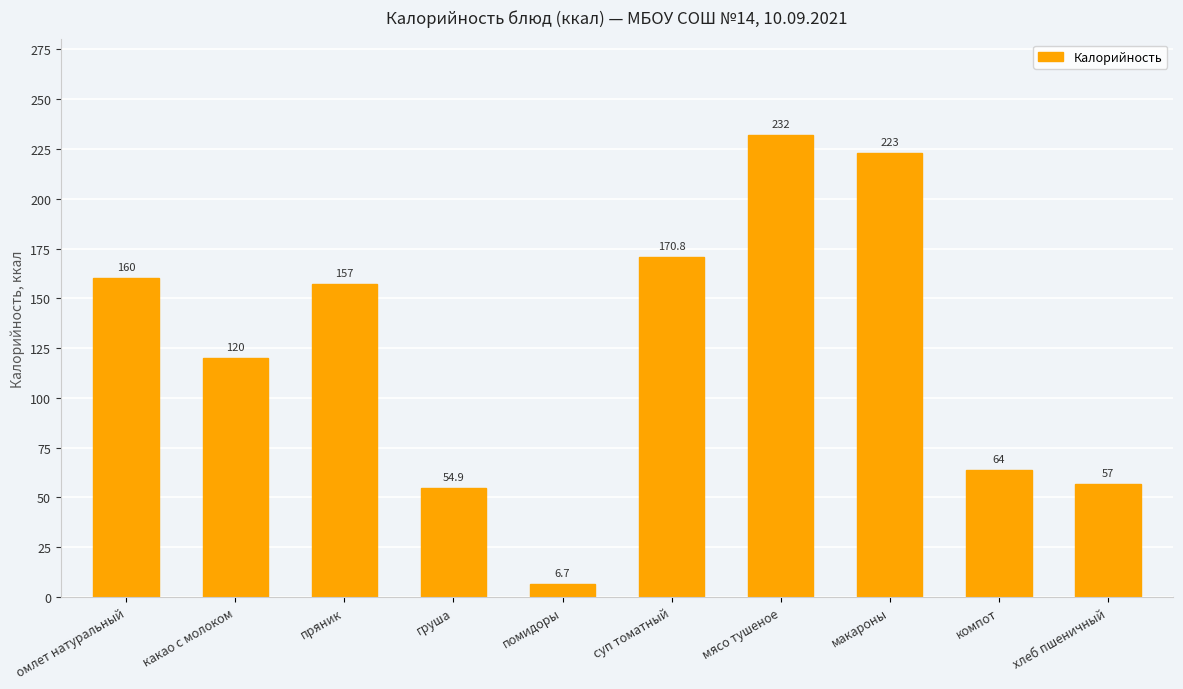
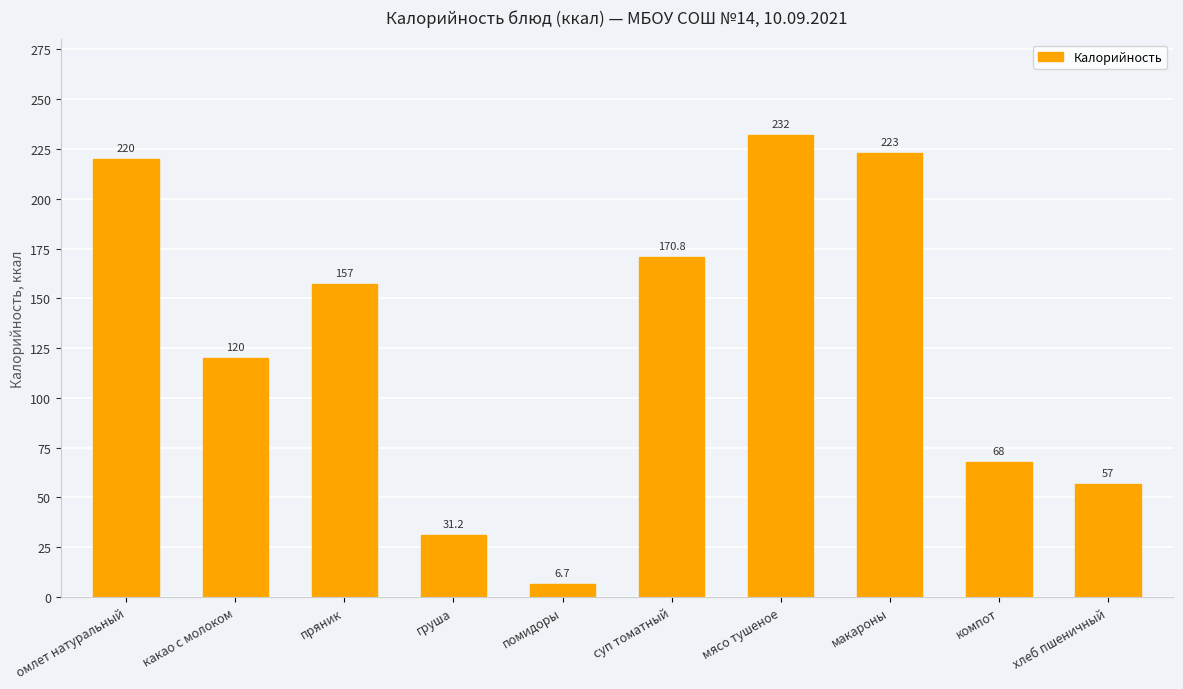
  {
-   "омлет натуральный": 160,
+   "омлет натуральный": 220,
    "какао с молоком": 120,
    "пряник": 157,
-   "груша": 54.9,
+   "груша": 31.2,
    "помидоры": 6.7,
    "суп томатный": 170.8,
    "мясо тушеное": 232,
    "макароны": 223,
-   "компот": 64,
+   "компот": 68,
    "хлеб пшеничный": 57
  }
